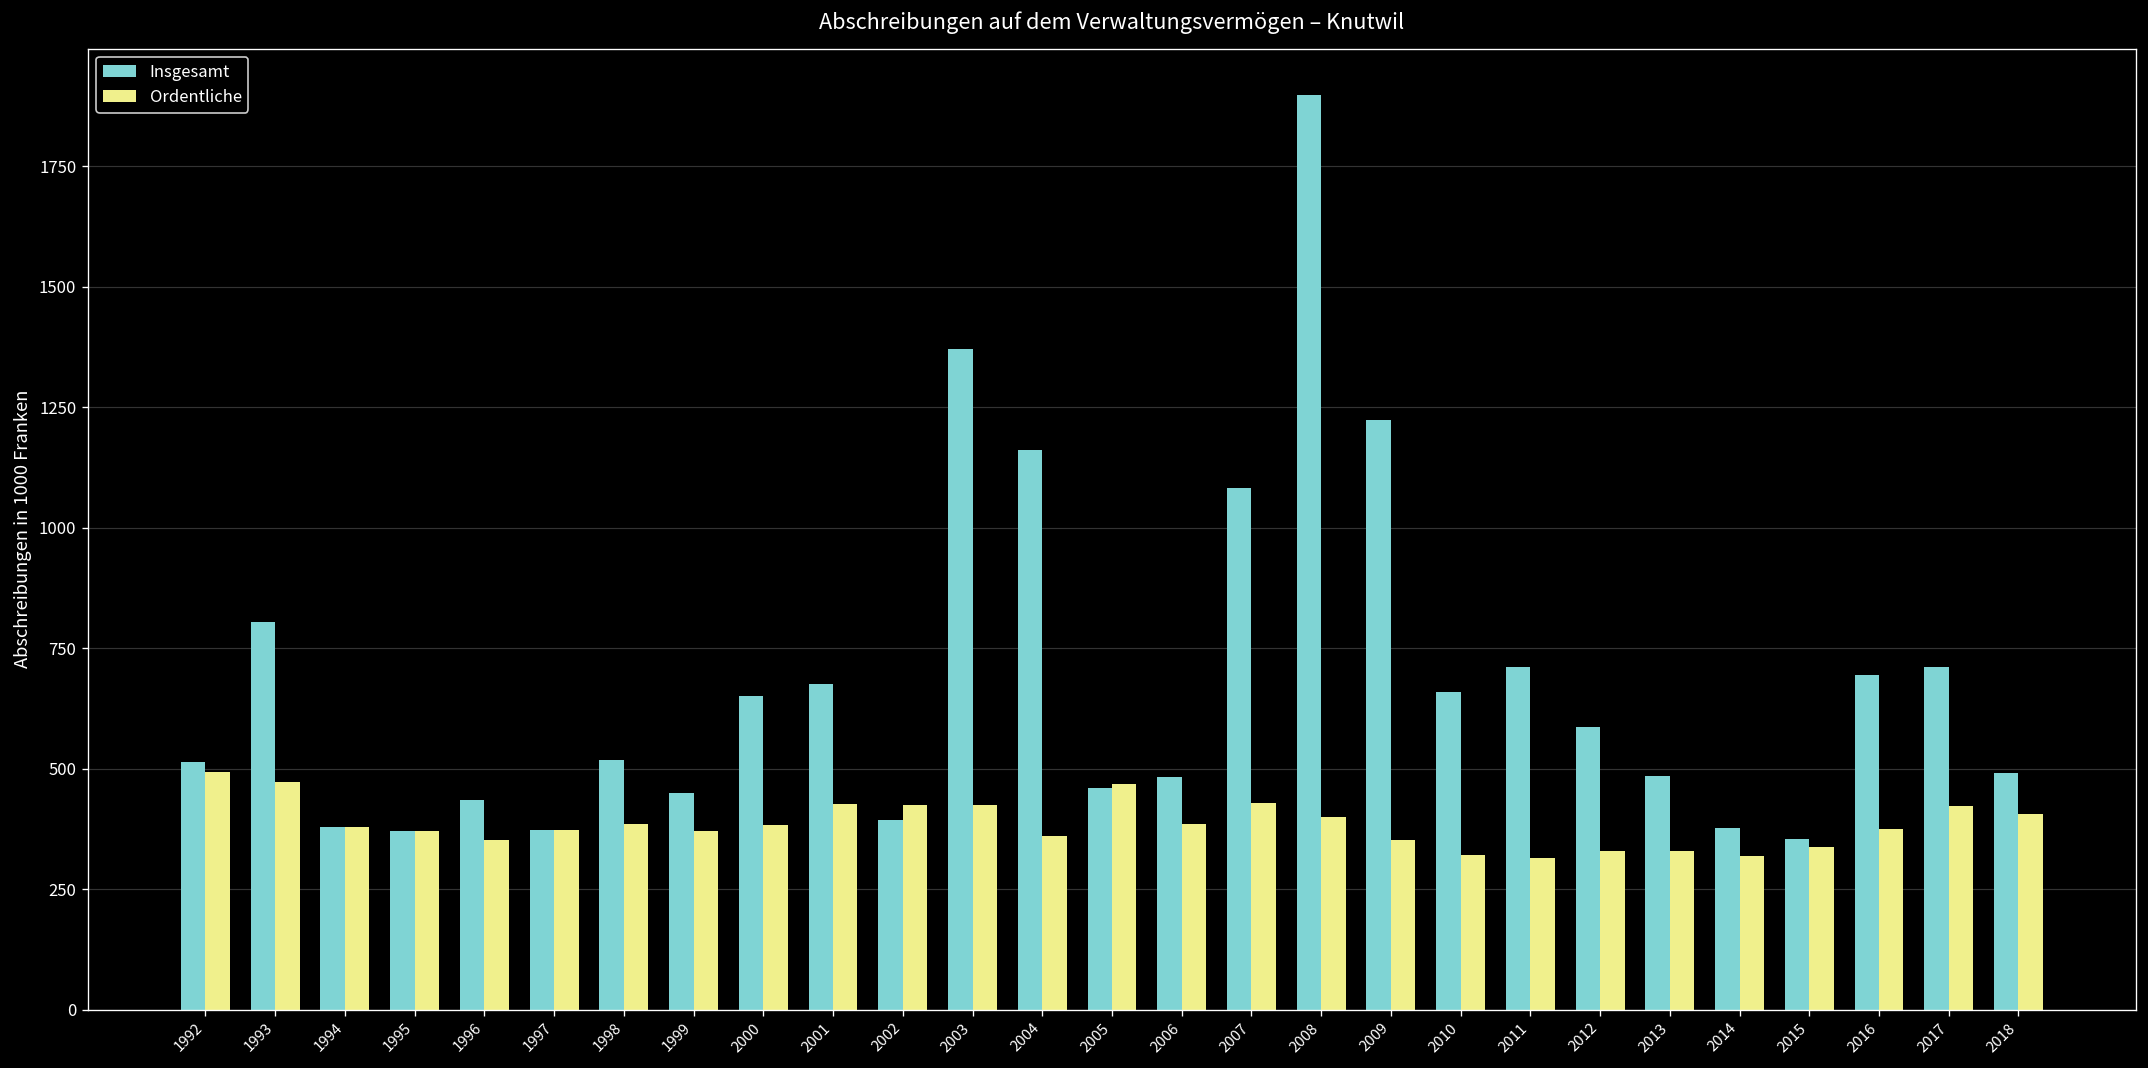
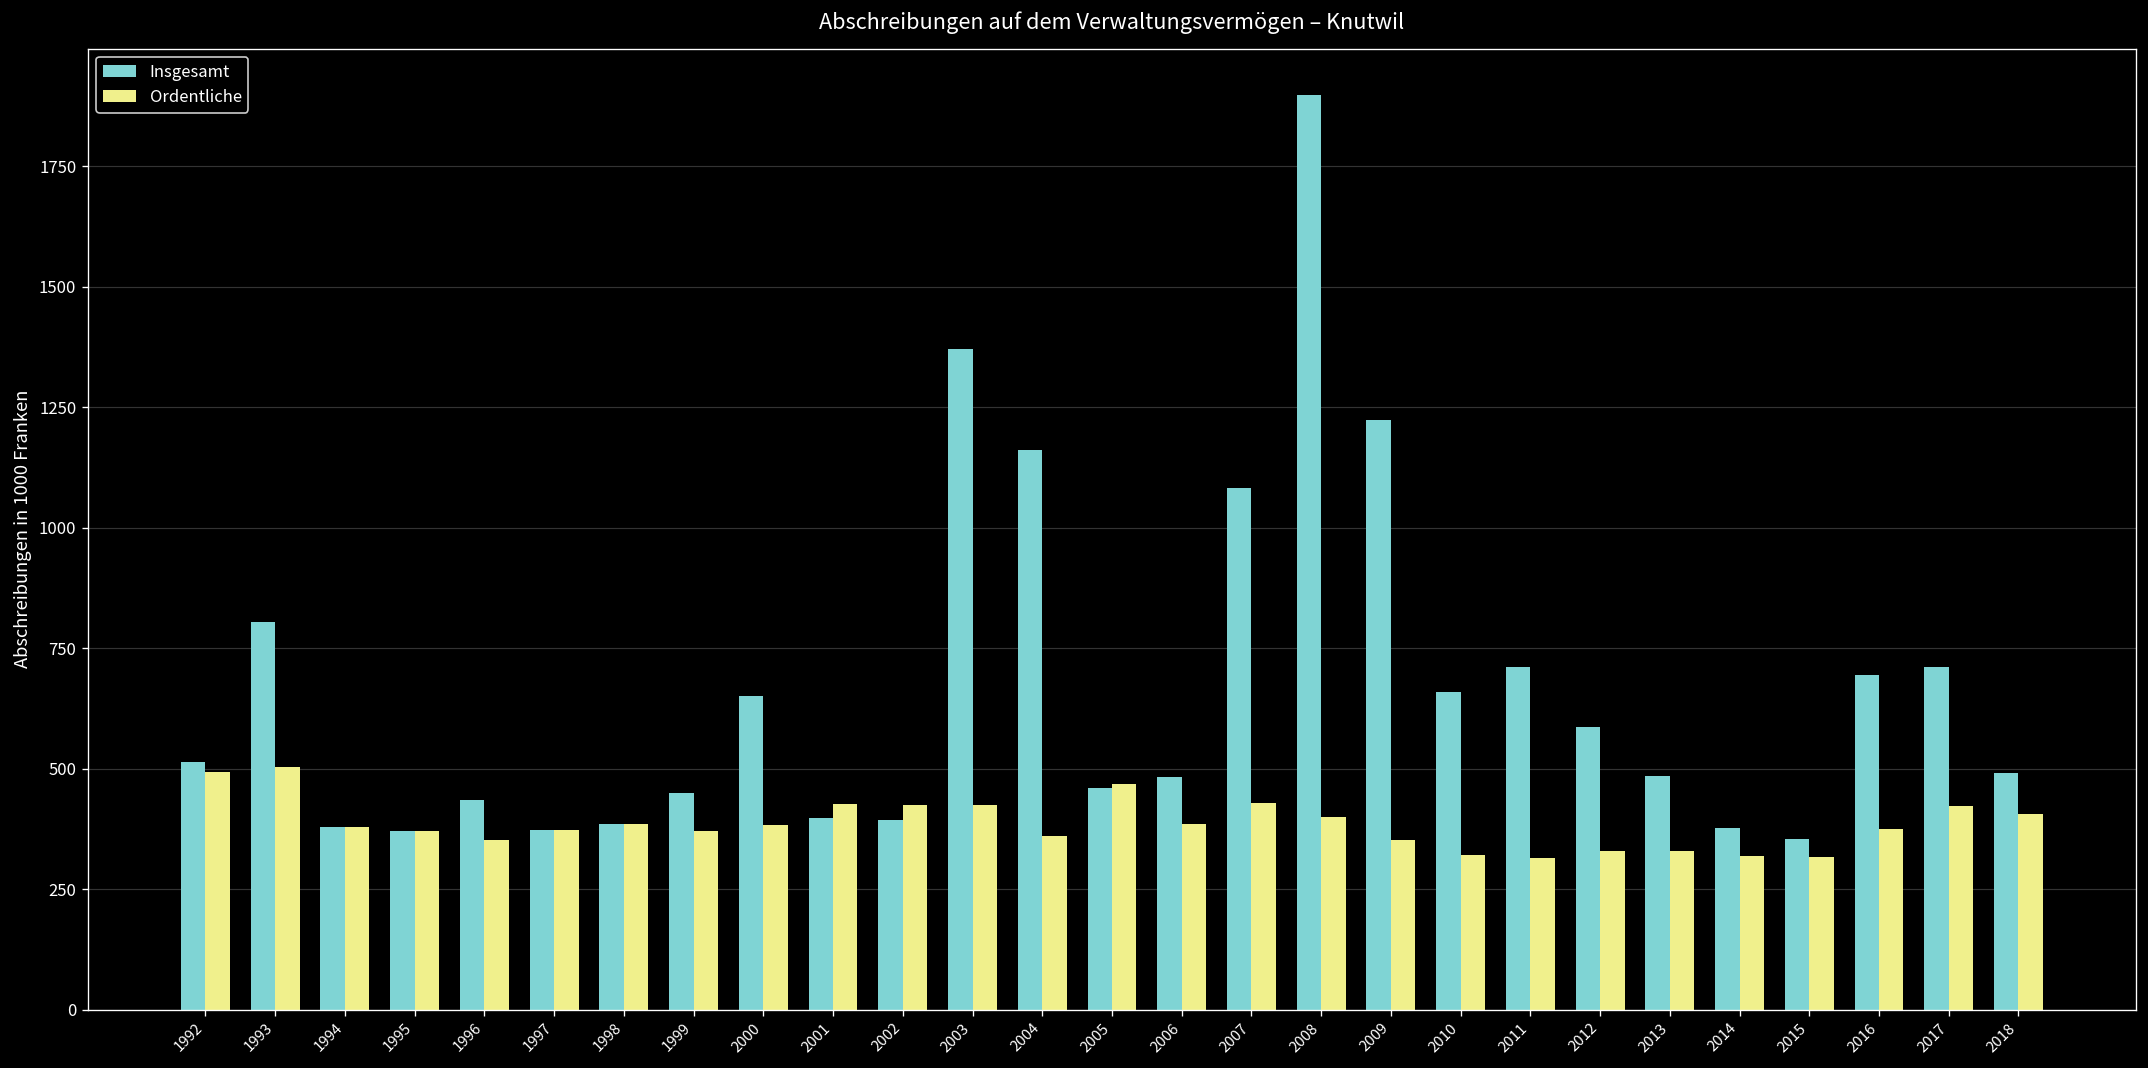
  {
    "Insgesamt": {
      "1992": 510,
      "1993": 800,
      "1994": 380,
      "1995": 370,
      "1996": 440,
      "1997": 370,
-     "1998": 520,
+     "1998": 390,
      "1999": 450,
      "2000": 650,
-     "2001": 680,
+     "2001": 400,
      "2002": 390,
      "2003": 1370,
      "2004": 1160,
      "2005": 460,
      "2006": 480,
      "2007": 1080,
      "2008": 1900,
      "2009": 1220,
      "2010": 660,
      "2011": 710,
      "2012": 590,
      "2013": 480,
      "2014": 380,
      "2015": 350,
      "2016": 690,
      "2017": 710,
      "2018": 490
    },
    "Ordentliche": {
      "1992": 490,
-     "1993": 470,
+     "1993": 500,
      "1994": 380,
      "1995": 370,
      "1996": 350,
      "1997": 370,
      "1998": 390,
      "1999": 370,
      "2000": 380,
      "2001": 430,
      "2002": 420,
      "2003": 420,
      "2004": 360,
      "2005": 470,
      "2006": 390,
      "2007": 430,
      "2008": 400,
      "2009": 350,
      "2010": 320,
      "2011": 310,
      "2012": 330,
      "2013": 330,
      "2014": 320,
-     "2015": 340,
+     "2015": 320,
      "2016": 380,
      "2017": 420,
      "2018": 410
    }
  }
